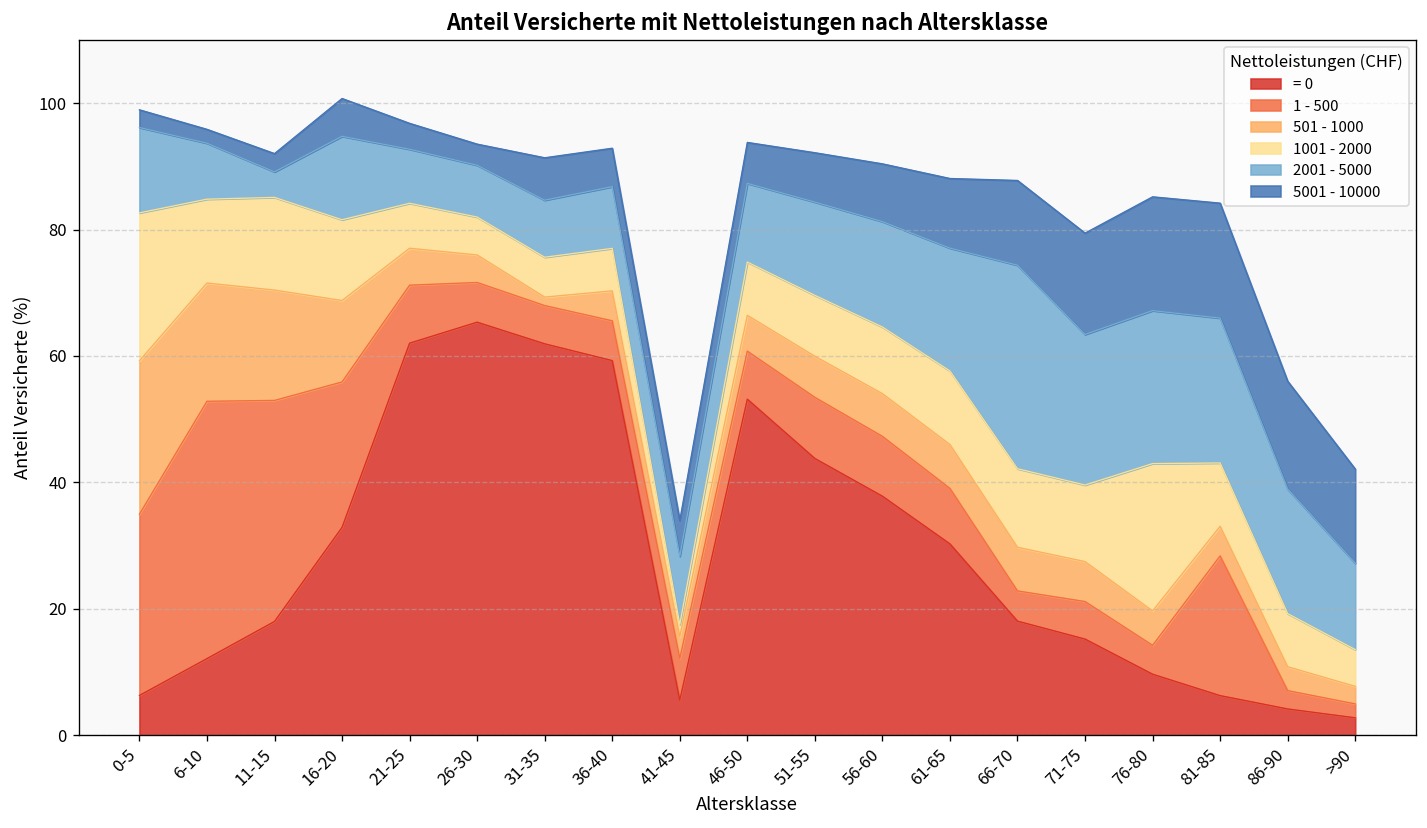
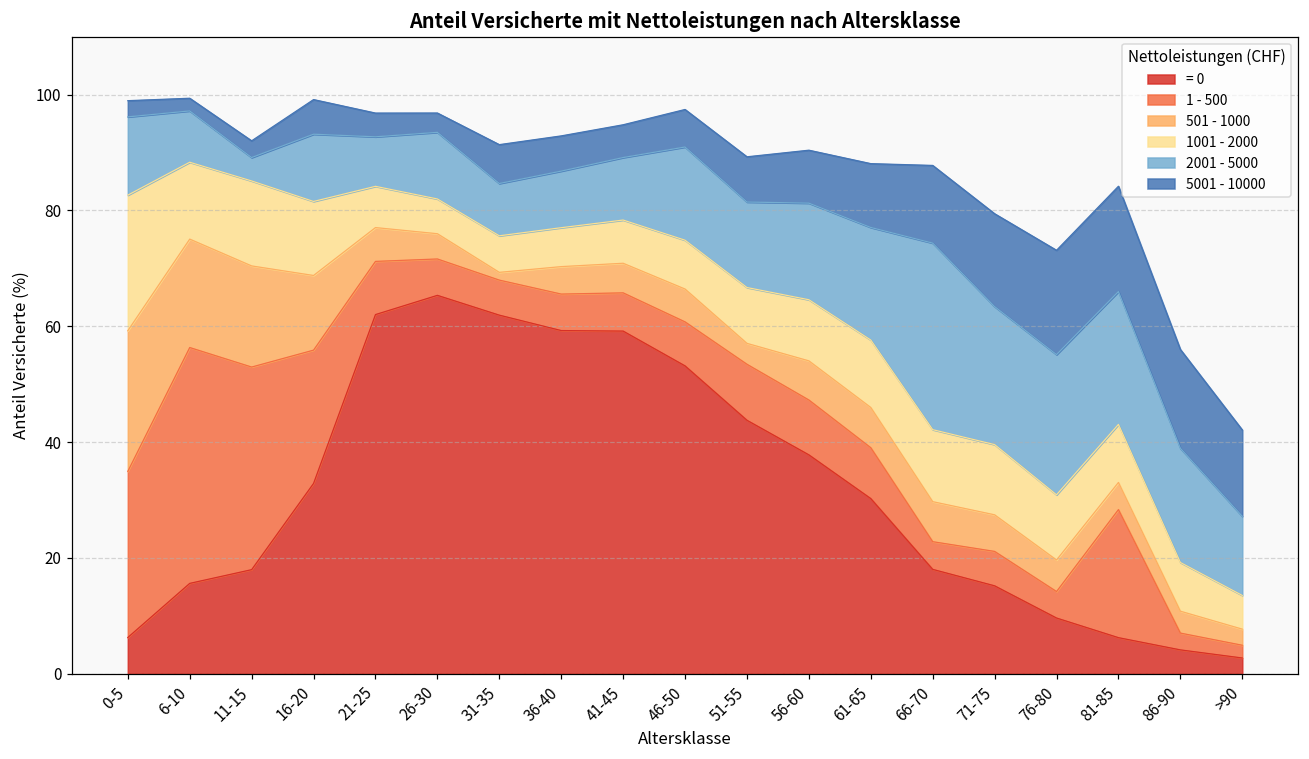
  {
    "= 0": {
      "0-5": 6,
-     "6-10": 12,
+     "6-10": 16,
      "11-15": 18,
      "16-20": 33,
      "21-25": 62,
      "26-30": 65,
      "31-35": 62,
      "36-40": 59,
-     "41-45": 6,
+     "41-45": 59,
      "46-50": 53,
      "51-55": 44,
      "56-60": 38,
      "61-65": 30,
      "66-70": 18,
      "71-75": 15,
      "76-80": 10,
      "81-85": 6,
      "86-90": 4,
      ">90": 3
    },
    "1 - 500": {
      "0-5": 29,
      "6-10": 41,
      "11-15": 35,
      "16-20": 23,
      "21-25": 9,
      "26-30": 6,
      "31-35": 6,
      "36-40": 6,
      "41-45": 7,
      "46-50": 8,
      "51-55": 10,
      "56-60": 9,
      "61-65": 9,
      "66-70": 5,
      "71-75": 6,
      "76-80": 5,
      "81-85": 22,
      "86-90": 3,
      ">90": 2
    },
    "501 - 1000": {
      "0-5": 24,
      "6-10": 19,
      "11-15": 17,
      "16-20": 13,
      "21-25": 6,
      "26-30": 4,
      "31-35": 1,
      "36-40": 5,
-     "41-45": 3,
+     "41-45": 5,
      "46-50": 6,
-     "51-55": 7,
+     "51-55": 4,
      "56-60": 7,
      "61-65": 7,
      "66-70": 7,
      "71-75": 6,
      "76-80": 5,
      "81-85": 5,
      "86-90": 4,
      ">90": 3
    },
    "1001 - 2000": {
      "0-5": 23,
      "6-10": 13,
      "11-15": 15,
      "16-20": 13,
      "21-25": 7,
      "26-30": 6,
      "31-35": 6,
      "36-40": 7,
-     "41-45": 2,
+     "41-45": 7,
      "46-50": 8,
      "51-55": 10,
      "56-60": 11,
      "61-65": 12,
      "66-70": 12,
      "71-75": 12,
-     "76-80": 23,
+     "76-80": 11,
      "81-85": 10,
      "86-90": 8,
      ">90": 6
    },
    "2001 - 5000": {
      "0-5": 14,
      "6-10": 9,
      "11-15": 4,
-     "16-20": 13,
+     "16-20": 12,
      "21-25": 9,
-     "26-30": 8,
+     "26-30": 12,
      "31-35": 9,
      "36-40": 10,
      "41-45": 11,
-     "46-50": 12,
+     "46-50": 16,
      "51-55": 15,
      "56-60": 17,
      "61-65": 19,
      "66-70": 32,
      "71-75": 24,
      "76-80": 24,
      "81-85": 23,
      "86-90": 20,
      ">90": 14
    },
    "5001 - 10000": {
      "0-5": 3,
      "6-10": 2,
      "11-15": 3,
      "16-20": 6,
      "21-25": 4,
      "26-30": 3,
      "31-35": 7,
      "36-40": 6,
      "41-45": 6,
      "46-50": 6,
      "51-55": 8,
      "56-60": 9,
      "61-65": 11,
      "66-70": 13,
      "71-75": 16,
      "76-80": 18,
      "81-85": 18,
      "86-90": 17,
      ">90": 15
    }
  }
